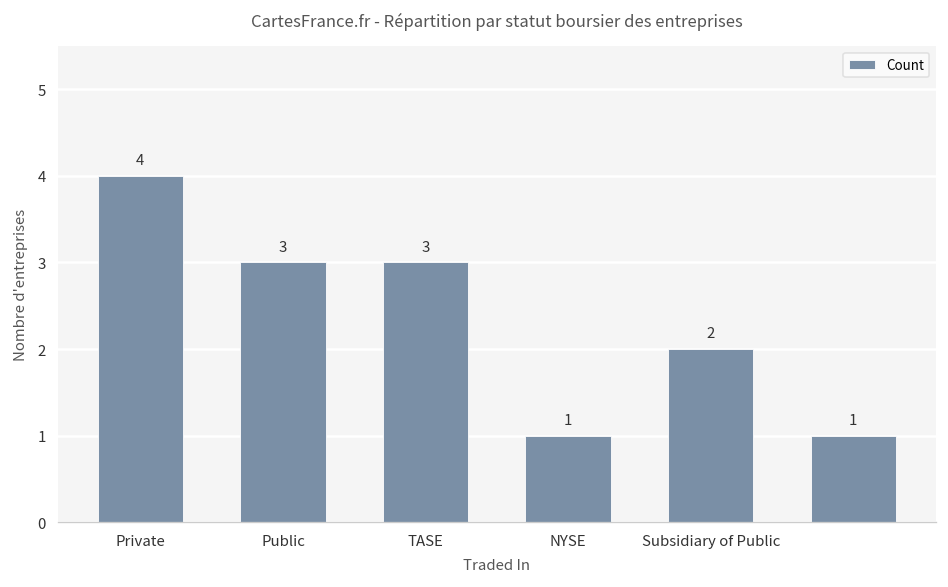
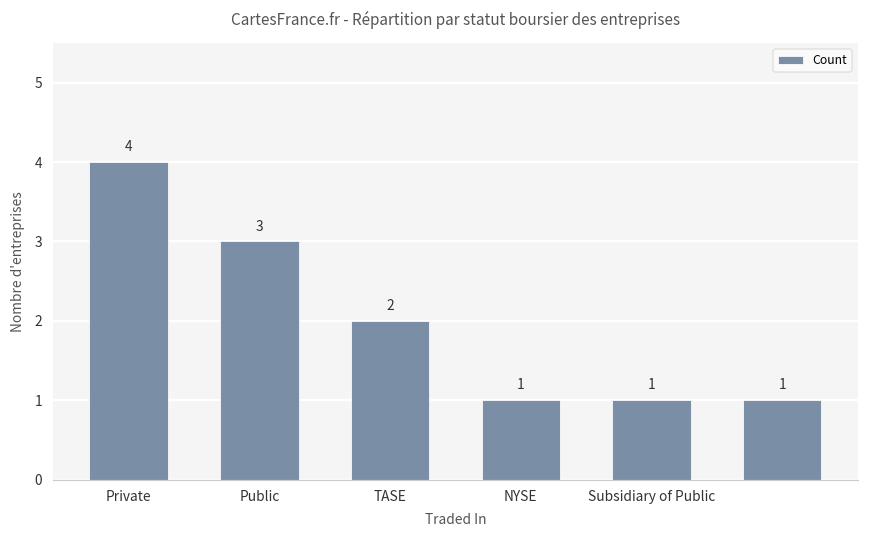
  {
    "Private": 4,
    "Public": 3,
-   "TASE": 3,
+   "TASE": 2,
    "NYSE": 1,
-   "Subsidiary of Public": 2
+   "Subsidiary of Public": 1
  }
